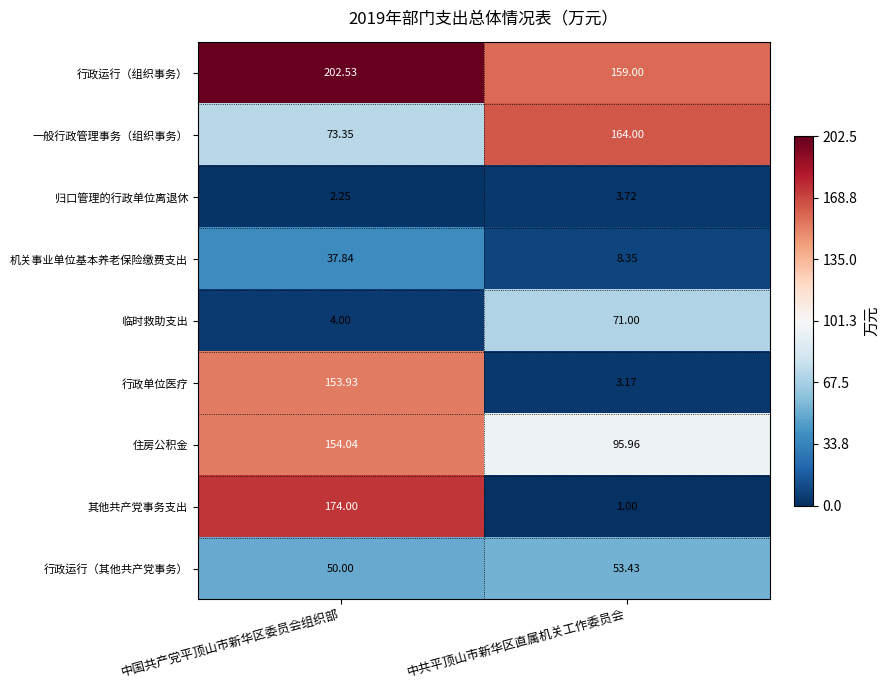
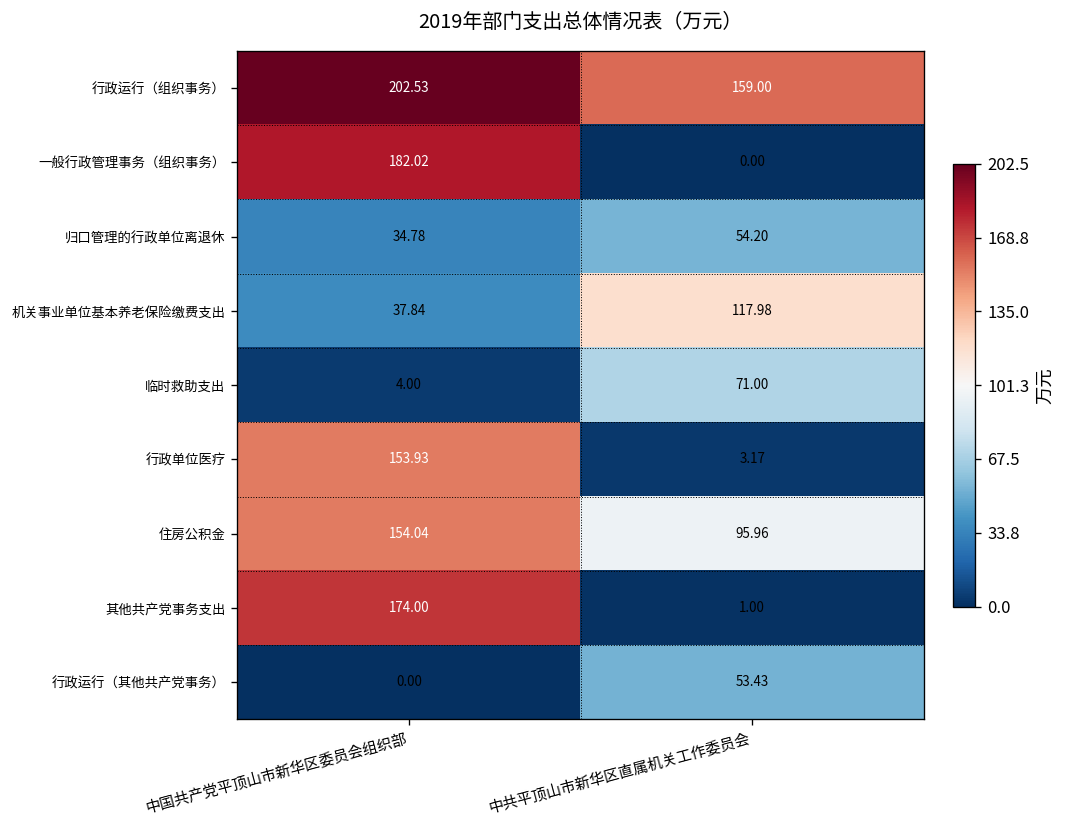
  {
    "行政运行（组织事务）": {
      "中国共产党平顶山市新华区委员会组织部": 202.53,
      "中共平顶山市新华区直属机关工作委员会": 159.00
    },
    "一般行政管理事务（组织事务）": {
-     "中国共产党平顶山市新华区委员会组织部": 73.35,
-     "中共平顶山市新华区直属机关工作委员会": 164.00
+     "中国共产党平顶山市新华区委员会组织部": 182.02,
+     "中共平顶山市新华区直属机关工作委员会": 0.00
    },
    "归口管理的行政单位离退休": {
-     "中国共产党平顶山市新华区委员会组织部": 2.25,
-     "中共平顶山市新华区直属机关工作委员会": 3.72
+     "中国共产党平顶山市新华区委员会组织部": 34.78,
+     "中共平顶山市新华区直属机关工作委员会": 54.20
    },
    "机关事业单位基本养老保险缴费支出": {
      "中国共产党平顶山市新华区委员会组织部": 37.84,
-     "中共平顶山市新华区直属机关工作委员会": 8.35
+     "中共平顶山市新华区直属机关工作委员会": 117.98
    },
    "临时救助支出": {
      "中国共产党平顶山市新华区委员会组织部": 4.00,
      "中共平顶山市新华区直属机关工作委员会": 71.00
    },
    "行政单位医疗": {
      "中国共产党平顶山市新华区委员会组织部": 153.93,
      "中共平顶山市新华区直属机关工作委员会": 3.17
    },
    "住房公积金": {
      "中国共产党平顶山市新华区委员会组织部": 154.04,
      "中共平顶山市新华区直属机关工作委员会": 95.96
    },
    "其他共产党事务支出": {
      "中国共产党平顶山市新华区委员会组织部": 174.00,
      "中共平顶山市新华区直属机关工作委员会": 1.00
    },
    "行政运行（其他共产党事务）": {
-     "中国共产党平顶山市新华区委员会组织部": 50.00,
+     "中国共产党平顶山市新华区委员会组织部": 0.00,
      "中共平顶山市新华区直属机关工作委员会": 53.43
    }
  }
